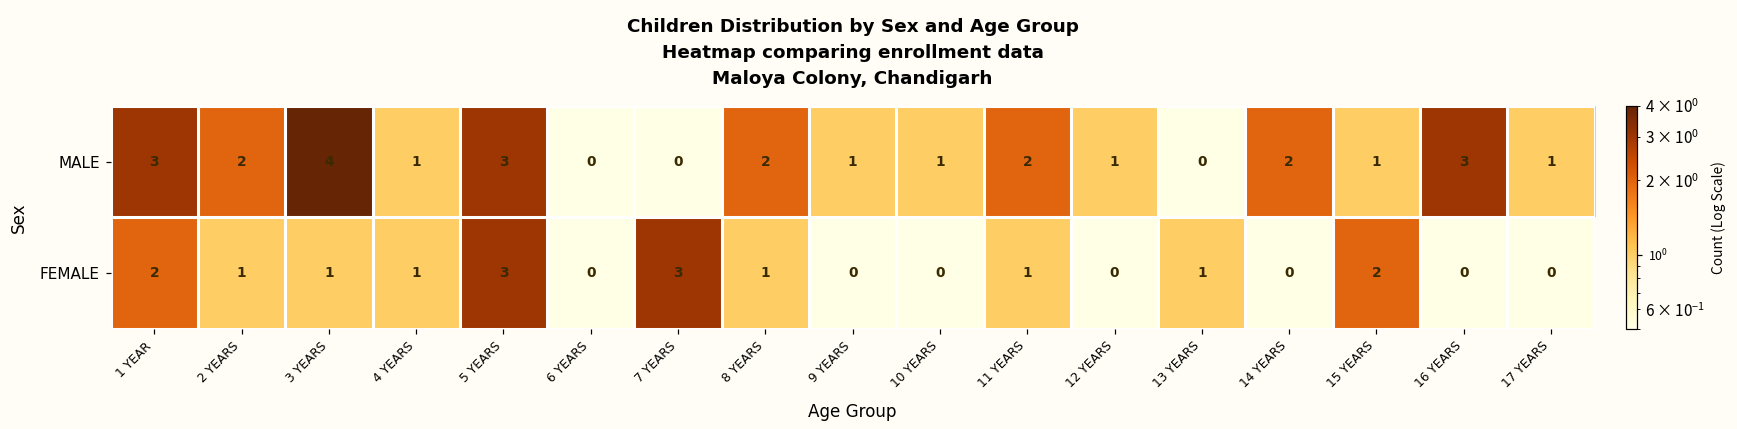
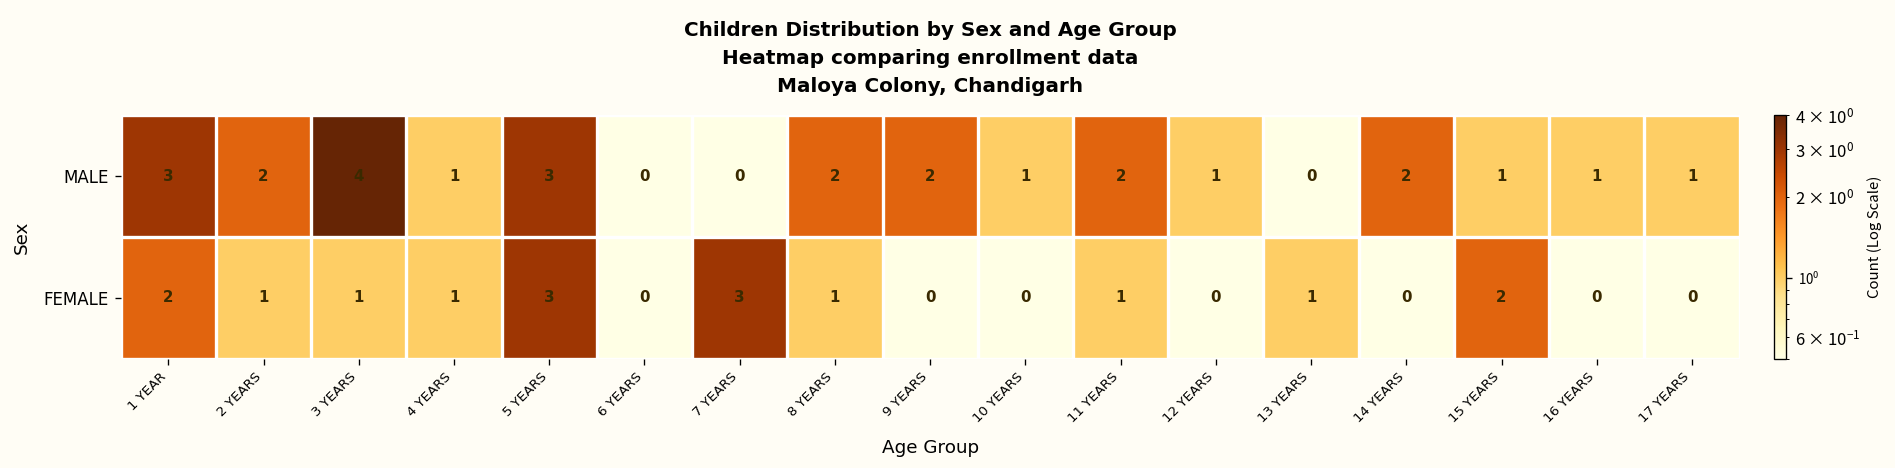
  {
    "MALE": {
      "1 YEAR": 3,
      "2 YEARS": 2,
      "4 YEARS": 1,
      "5 YEARS": 3,
      "6 YEARS": 0,
      "7 YEARS": 0,
      "8 YEARS": 2,
-     "9 YEARS": 1,
+     "9 YEARS": 2,
      "10 YEARS": 1,
      "11 YEARS": 2,
      "12 YEARS": 1,
      "13 YEARS": 0,
      "14 YEARS": 2,
      "15 YEARS": 1,
-     "16 YEARS": 3,
+     "16 YEARS": 1,
      "17 YEARS": 1
    },
    "FEMALE": {
      "1 YEAR": 2,
      "2 YEARS": 1,
      "3 YEARS": 1,
      "4 YEARS": 1,
      "5 YEARS": 3,
      "6 YEARS": 0,
      "7 YEARS": 3,
      "8 YEARS": 1,
      "9 YEARS": 0,
      "10 YEARS": 0,
      "11 YEARS": 1,
      "12 YEARS": 0,
      "13 YEARS": 1,
      "14 YEARS": 0,
      "15 YEARS": 2,
      "16 YEARS": 0,
      "17 YEARS": 0
    }
  }
